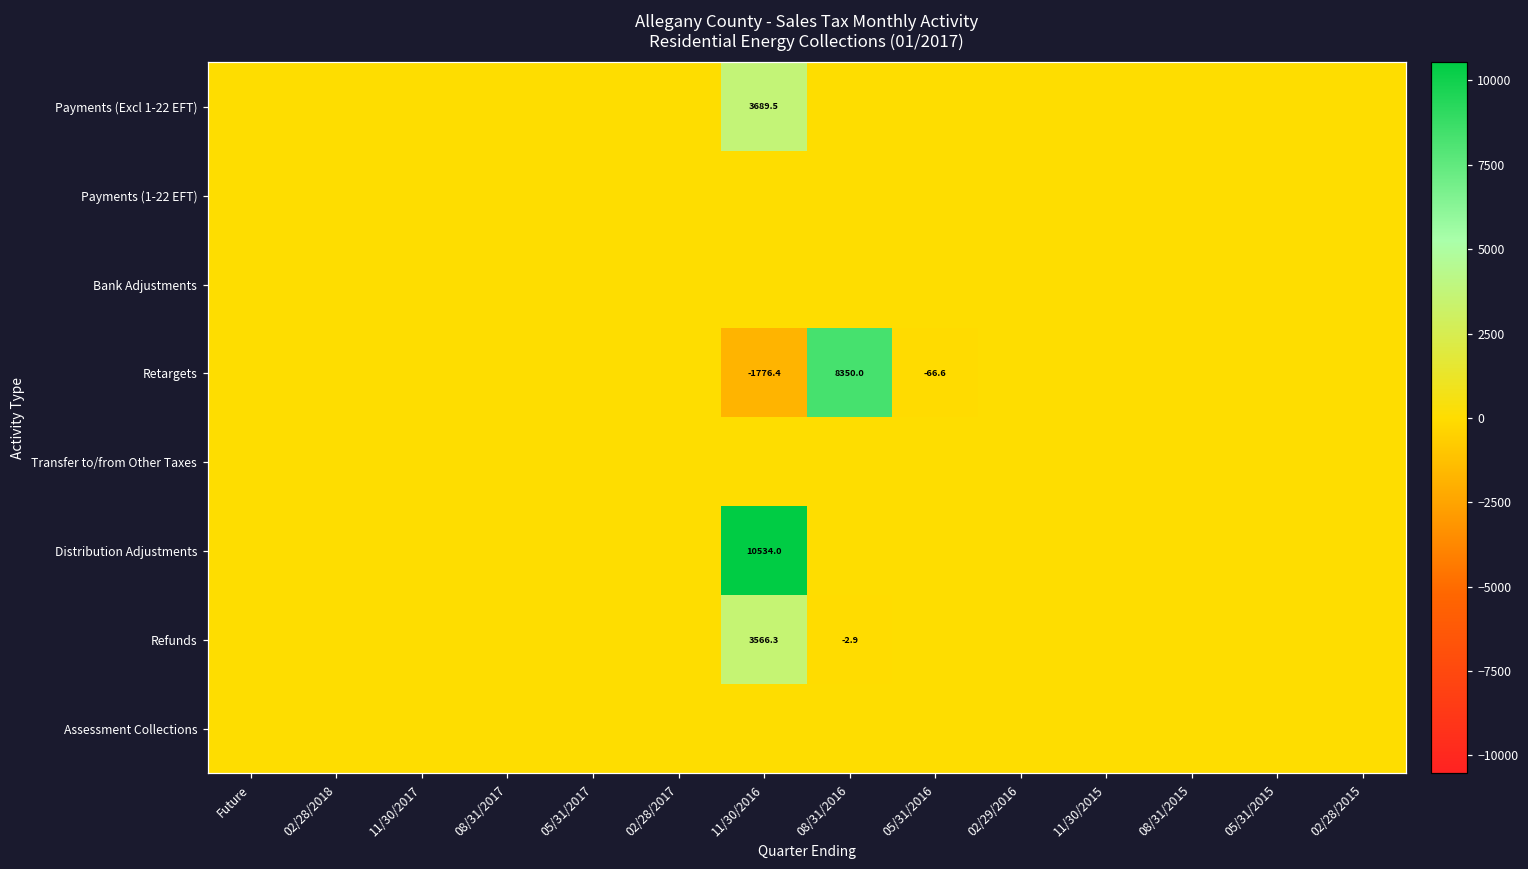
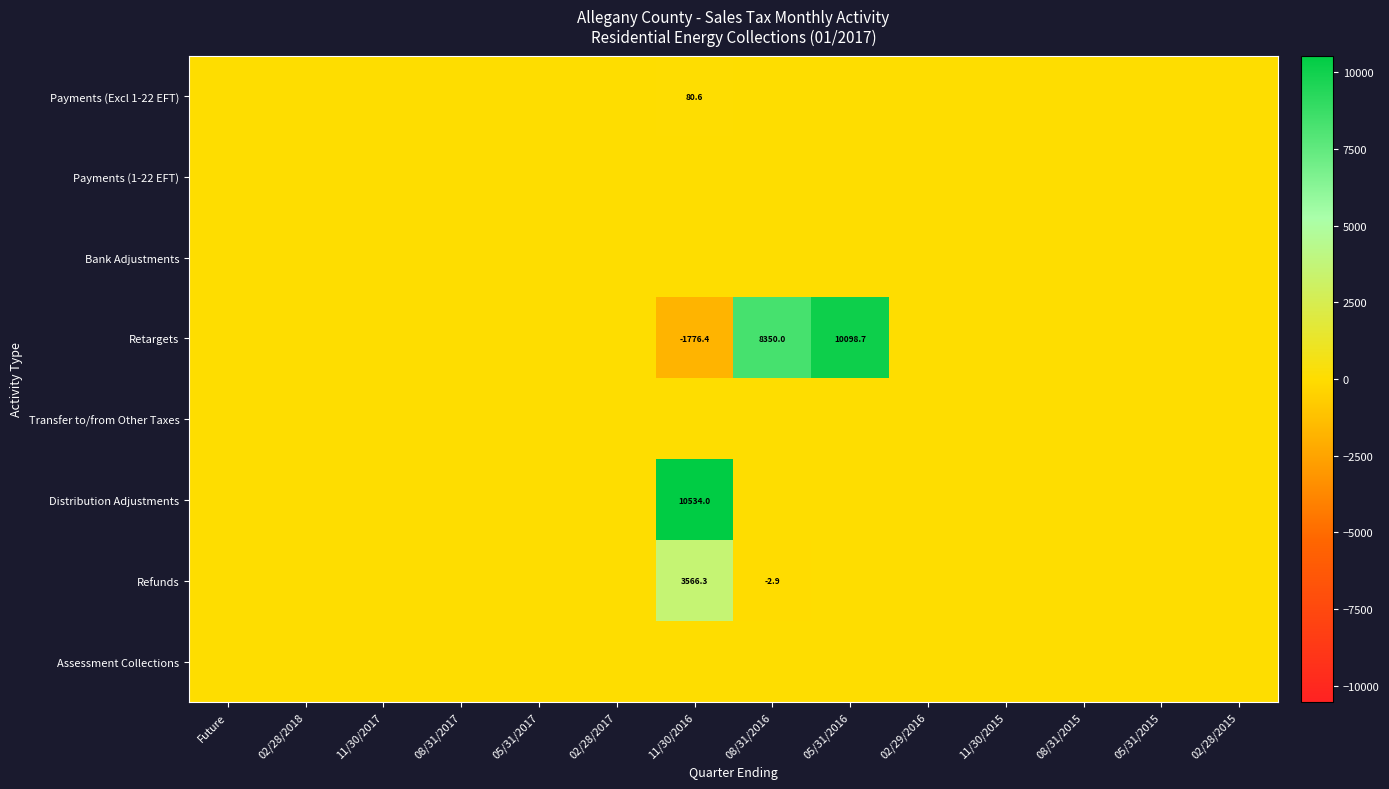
  {
    "Payments (Excl 1-22 EFT)": {
-     "11/30/2016": 3689.5
+     "11/30/2016": 80.6
    },
    "Retargets": {
      "11/30/2016": -1776.4,
      "08/31/2016": 8350.0,
-     "05/31/2016": -66.6
+     "05/31/2016": 10098.7
    },
    "Distribution Adjustments": {
      "11/30/2016": 10534.0
    },
    "Refunds": {
      "11/30/2016": 3566.3,
      "08/31/2016": -2.9
    }
  }
